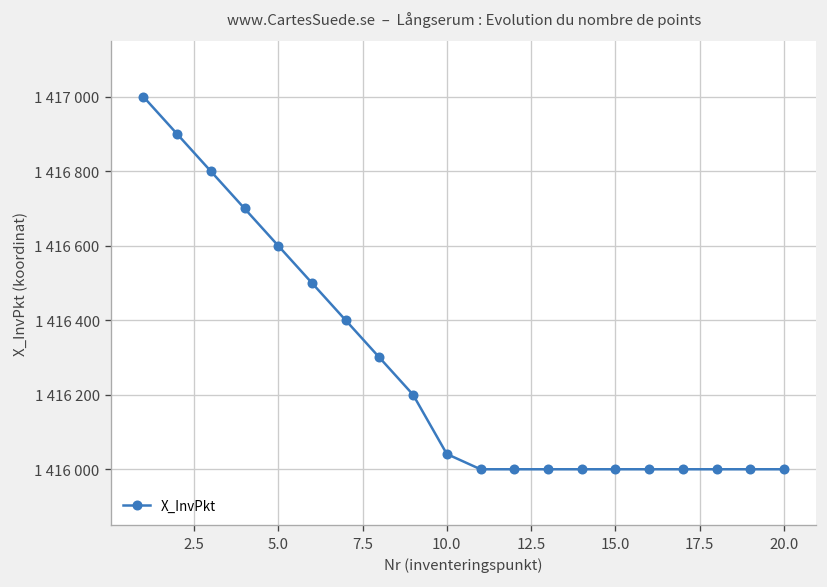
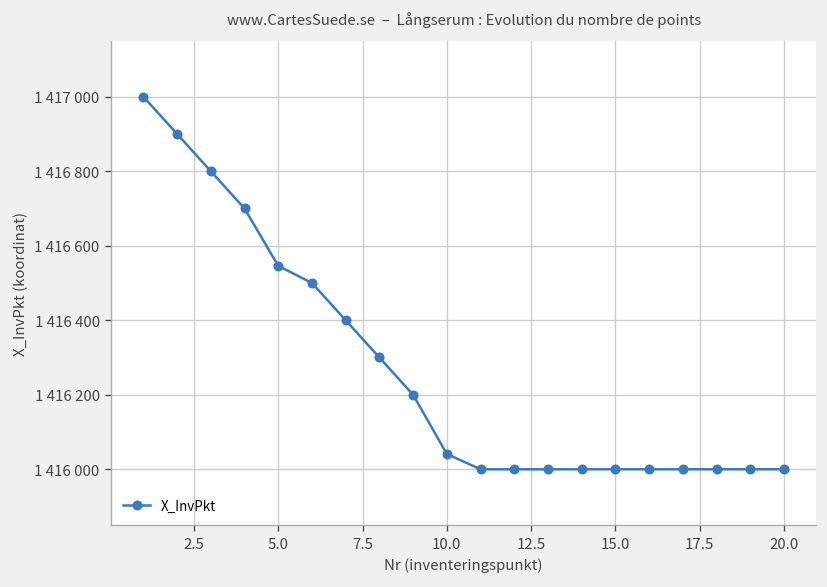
  {
-   "5.0": 1416600,
+   "5.0": 1416550,
    "10.0": 1416040,
    "15.0": 1416000,
    "20.0": 1416000
  }
